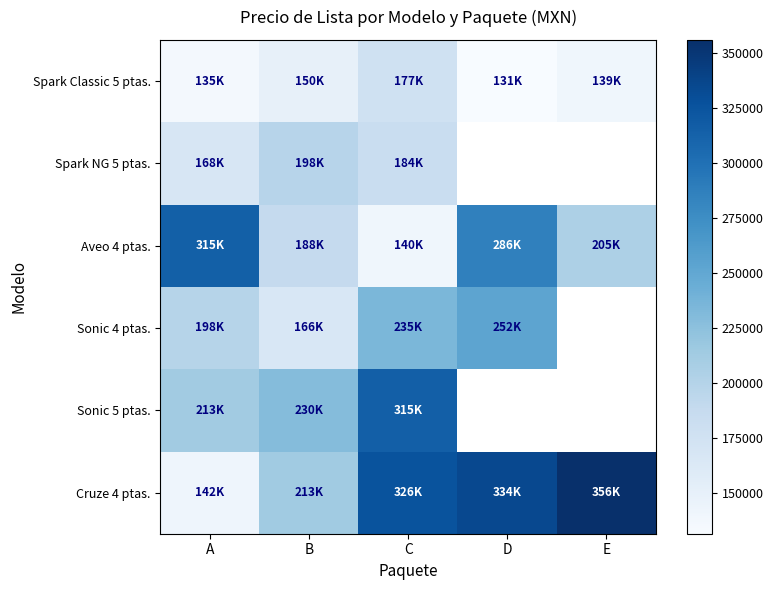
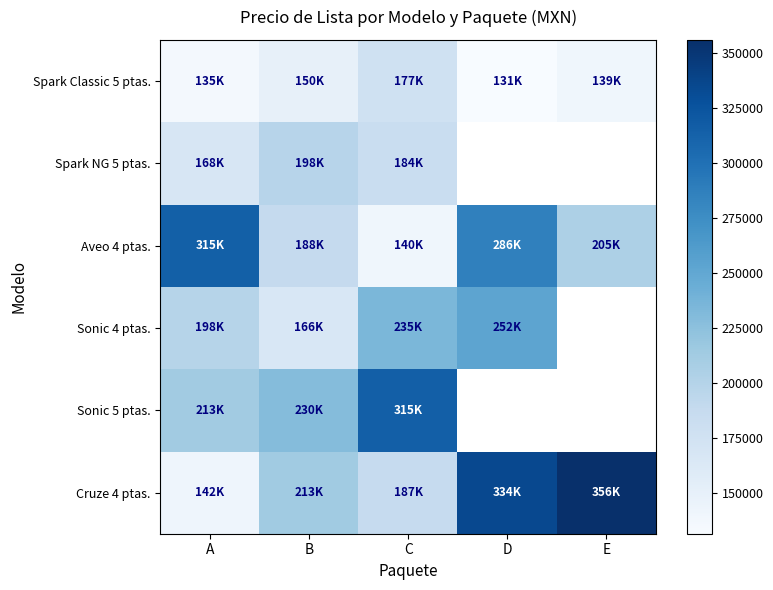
  {
    "Spark Classic 5 ptas.": {
      "A": "135K",
      "B": "150K",
      "C": "177K",
      "D": "131K",
      "E": "139K"
    },
    "Spark NG 5 ptas.": {
      "A": "168K",
      "B": "198K",
      "C": "184K"
    },
    "Aveo 4 ptas.": {
      "A": "315K",
      "B": "188K",
      "C": "140K",
      "D": "286K",
      "E": "205K"
    },
    "Sonic 4 ptas.": {
      "A": "198K",
      "B": "166K",
      "C": "235K",
      "D": "252K"
    },
    "Sonic 5 ptas.": {
      "A": "213K",
      "B": "230K",
      "C": "315K"
    },
    "Cruze 4 ptas.": {
      "A": "142K",
      "B": "213K",
-     "C": "326K",
+     "C": "187K",
      "D": "334K",
      "E": "356K"
    }
  }
